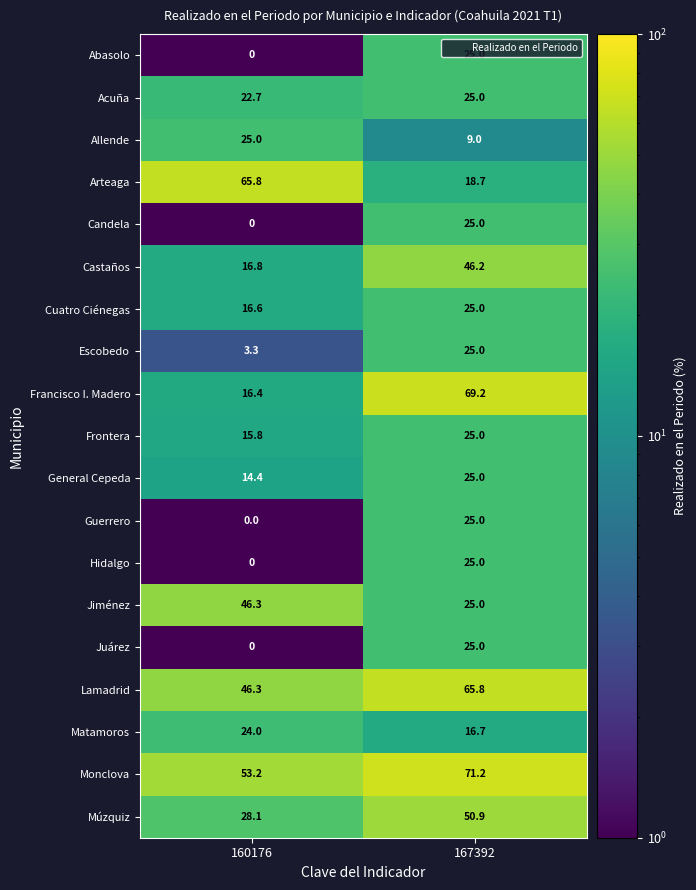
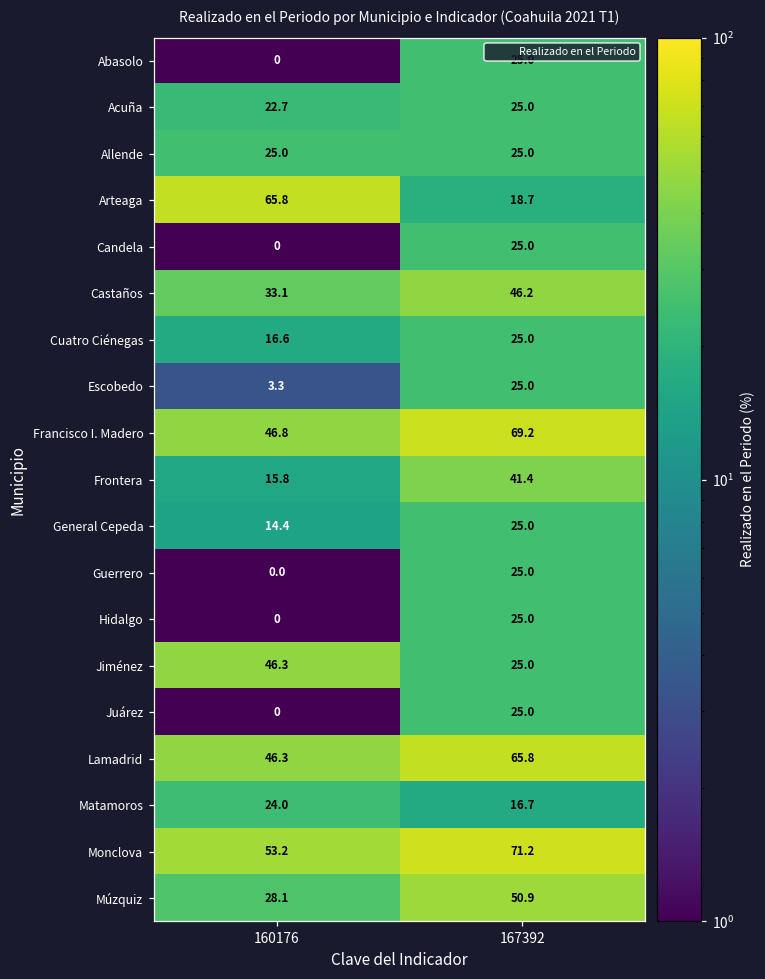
  {
    "Abasolo": {
      "160176": 0
    },
    "Acuña": {
      "160176": 22.7,
      "167392": 25.0
    },
    "Allende": {
      "160176": 25.0,
-     "167392": 9.0
+     "167392": 25.0
    },
    "Arteaga": {
      "160176": 65.8,
      "167392": 18.7
    },
    "Candela": {
      "160176": 0,
      "167392": 25.0
    },
    "Castaños": {
-     "160176": 16.8,
+     "160176": 33.1,
      "167392": 46.2
    },
    "Cuatro Ciénegas": {
      "160176": 16.6,
      "167392": 25.0
    },
    "Escobedo": {
      "160176": 3.3,
      "167392": 25.0
    },
    "Francisco I. Madero": {
-     "160176": 16.4,
+     "160176": 46.8,
      "167392": 69.2
    },
    "Frontera": {
      "160176": 15.8,
-     "167392": 25.0
+     "167392": 41.4
    },
    "General Cepeda": {
      "160176": 14.4,
      "167392": 25.0
    },
    "Guerrero": {
      "160176": 0.0,
      "167392": 25.0
    },
    "Hidalgo": {
      "160176": 0,
      "167392": 25.0
    },
    "Jiménez": {
      "160176": 46.3,
      "167392": 25.0
    },
    "Juárez": {
      "160176": 0,
      "167392": 25.0
    },
    "Lamadrid": {
      "160176": 46.3,
      "167392": 65.8
    },
    "Matamoros": {
      "160176": 24.0,
      "167392": 16.7
    },
    "Monclova": {
      "160176": 53.2,
      "167392": 71.2
    },
    "Múzquiz": {
      "160176": 28.1,
      "167392": 50.9
    }
  }
